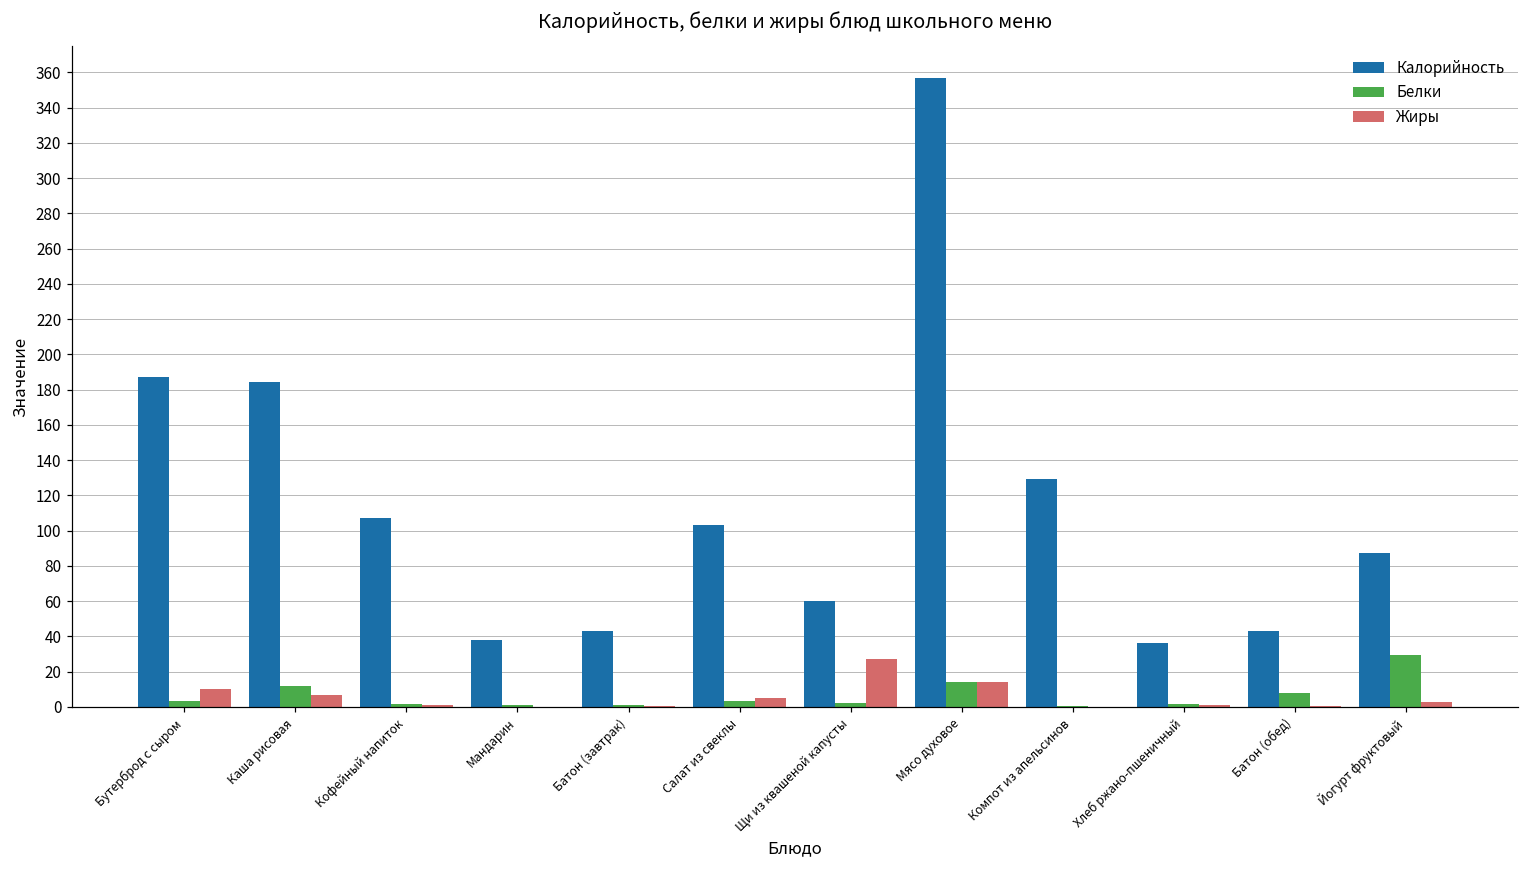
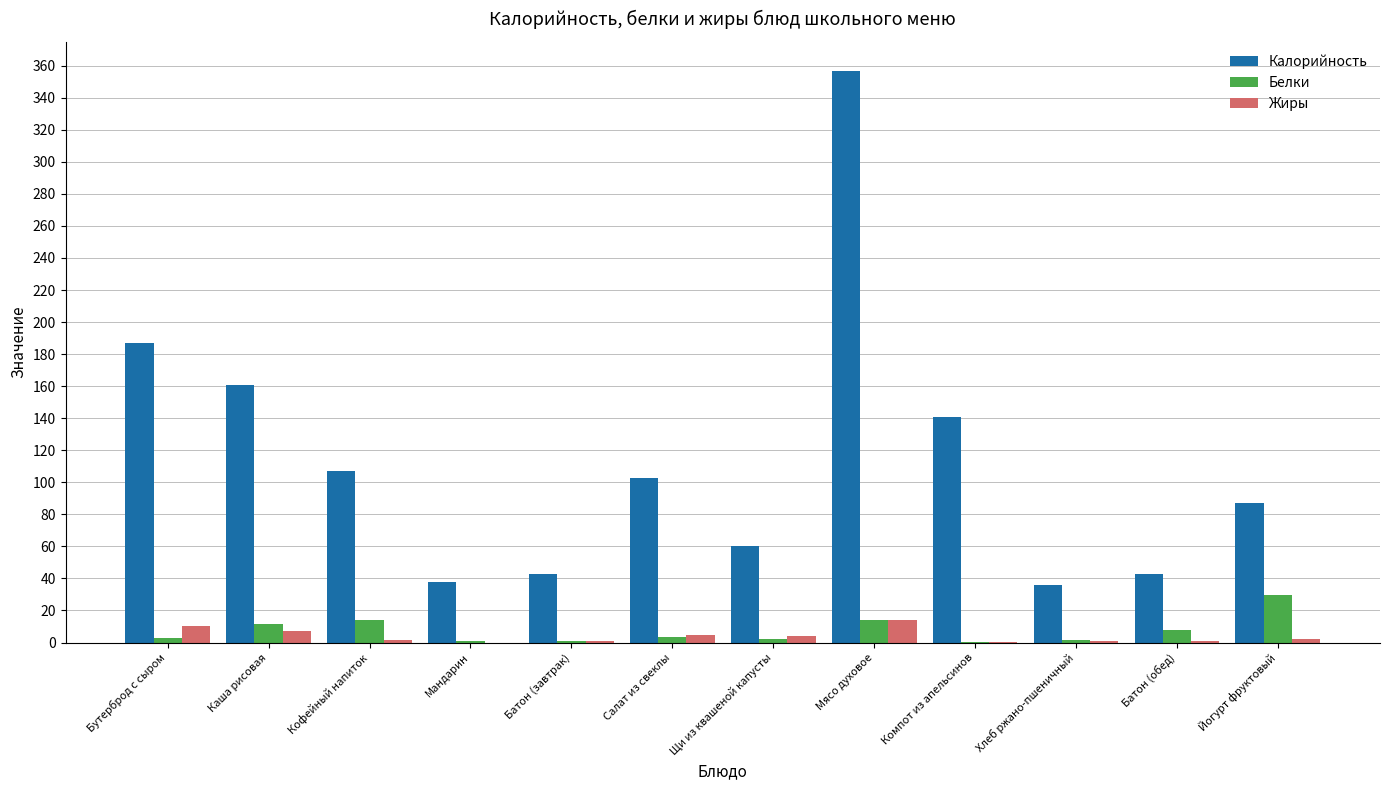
  {
    "Калорийность": {
      "Бутерброд с сыром": 187,
-     "Каша рисовая": 184,
+     "Каша рисовая": 161,
      "Кофейный напиток": 107,
      "Мандарин": 38,
      "Батон (завтрак)": 43,
      "Салат из свеклы": 103,
      "Щи из квашеной капусты": 60,
      "Мясо духовое": 357,
-     "Компот из апельсинов": 129,
+     "Компот из апельсинов": 141,
      "Хлеб ржано-пшеничный": 36,
      "Батон (обед)": 43,
      "Йогурт фруктовый": 87
    },
    "Белки": {
      "Бутерброд с сыром": 3,
      "Каша рисовая": 12,
-     "Кофейный напиток": 2,
+     "Кофейный напиток": 14,
      "Салат из свеклы": 3,
      "Щи из квашеной капусты": 2,
      "Мясо духовое": 14,
      "Хлеб ржано-пшеничный": 2,
      "Батон (обед)": 8,
      "Йогурт фруктовый": 29
    },
    "Жиры": {
      "Бутерброд с сыром": 10,
      "Каша рисовая": 7,
      "Мандарин": 0,
      "Салат из свеклы": 5,
-     "Щи из квашеной капусты": 27,
+     "Щи из квашеной капусты": 4,
      "Мясо духовое": 14,
      "Йогурт фруктовый": 3
    }
  }
